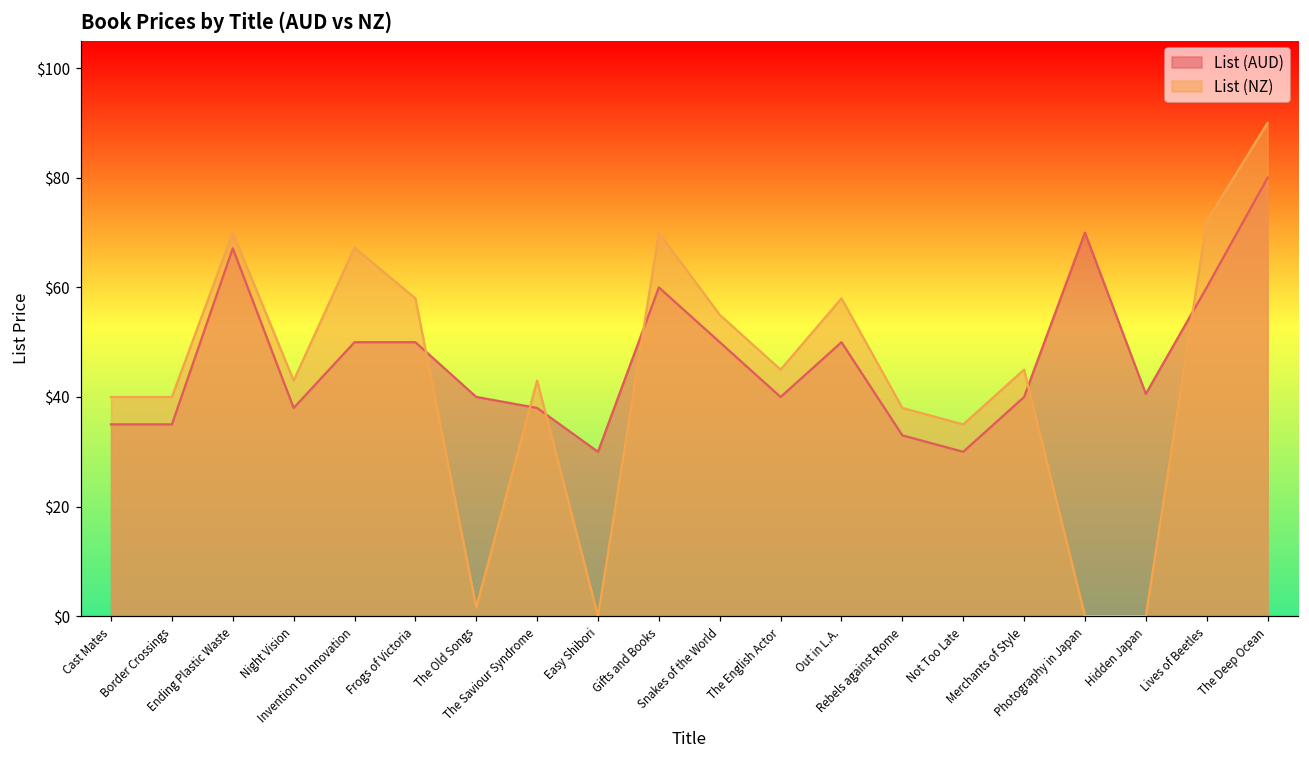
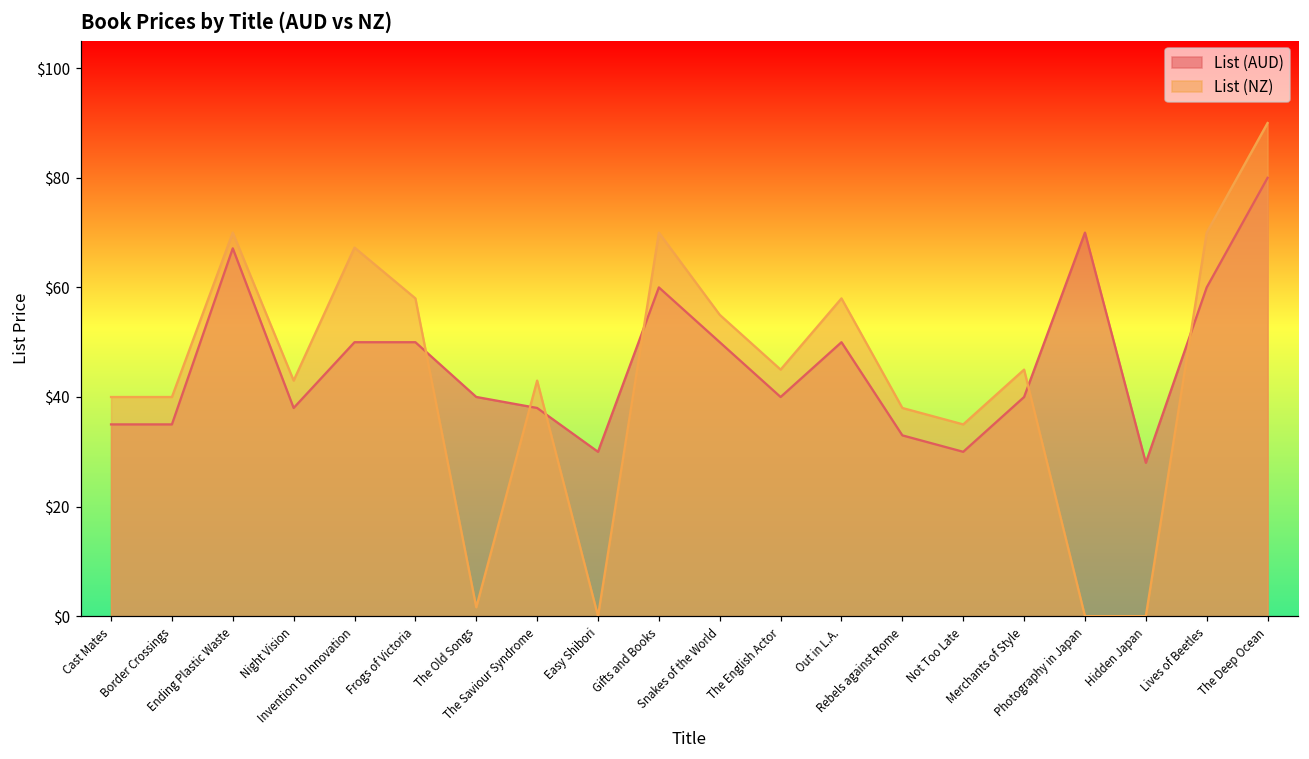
  {
    "List (AUD)": {
      "Cast Mates": "$35",
      "Border Crossings": "$35",
      "Ending Plastic Waste": "$67",
      "Night Vision": "$38",
      "Invention to Innovation": "$50",
      "Frogs of Victoria": "$50",
      "The Old Songs": "$40",
      "The Saviour Syndrome": "$38",
      "Easy Shibori": "$30",
      "Gifts and Books": "$60",
      "Snakes of the World": "$50",
      "The English Actor": "$40",
      "Out in L.A.": "$50",
      "Rebels against Rome": "$33",
      "Not Too Late": "$30",
      "Merchants of Style": "$40",
      "Photography in Japan": "$70",
-     "Hidden Japan": "$41",
+     "Hidden Japan": "$28",
      "Lives of Beetles": "$60",
      "The Deep Ocean": "$80"
    },
    "List (NZ)": {
      "Cast Mates": "$40",
      "Border Crossings": "$40",
      "Ending Plastic Waste": "$70",
      "Night Vision": "$43",
      "Invention to Innovation": "$67",
      "Frogs of Victoria": "$58",
      "The Old Songs": "$2",
      "The Saviour Syndrome": "$43",
      "Easy Shibori": "$0",
      "Gifts and Books": "$70",
      "Snakes of the World": "$55",
      "The English Actor": "$45",
      "Out in L.A.": "$58",
      "Rebels against Rome": "$38",
      "Not Too Late": "$35",
      "Merchants of Style": "$45",
      "Photography in Japan": "$0",
      "Hidden Japan": "$0",
-     "Lives of Beetles": "$72",
+     "Lives of Beetles": "$70",
      "The Deep Ocean": "$90"
    }
  }
